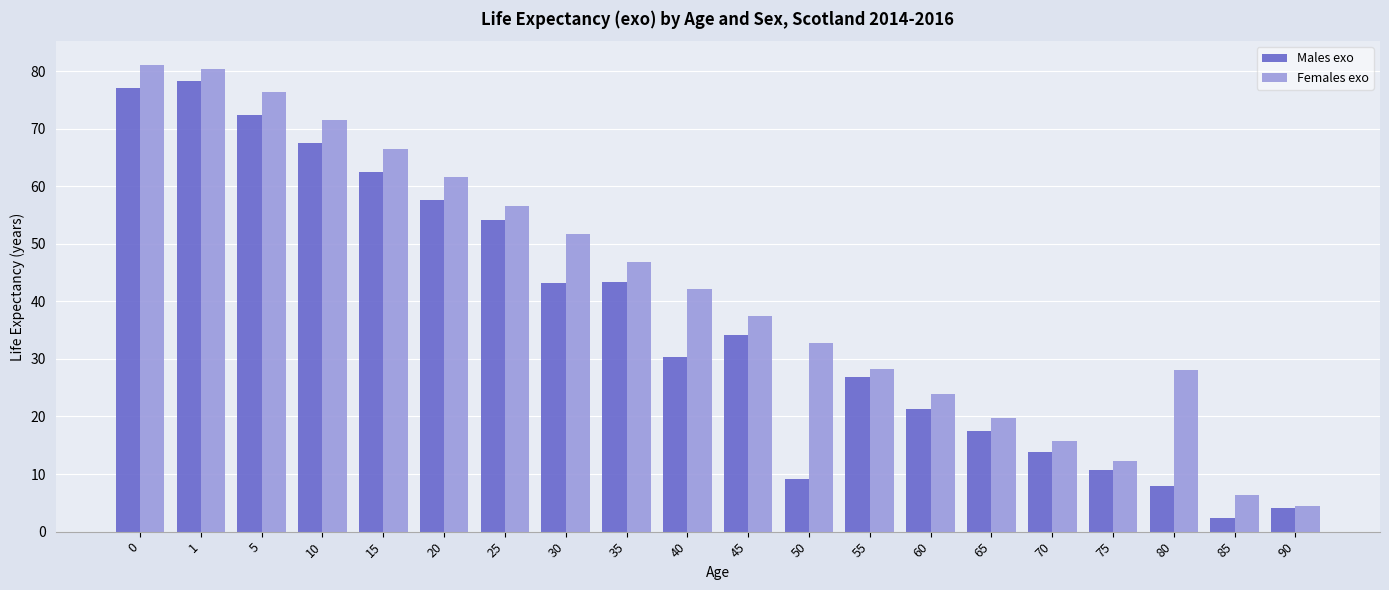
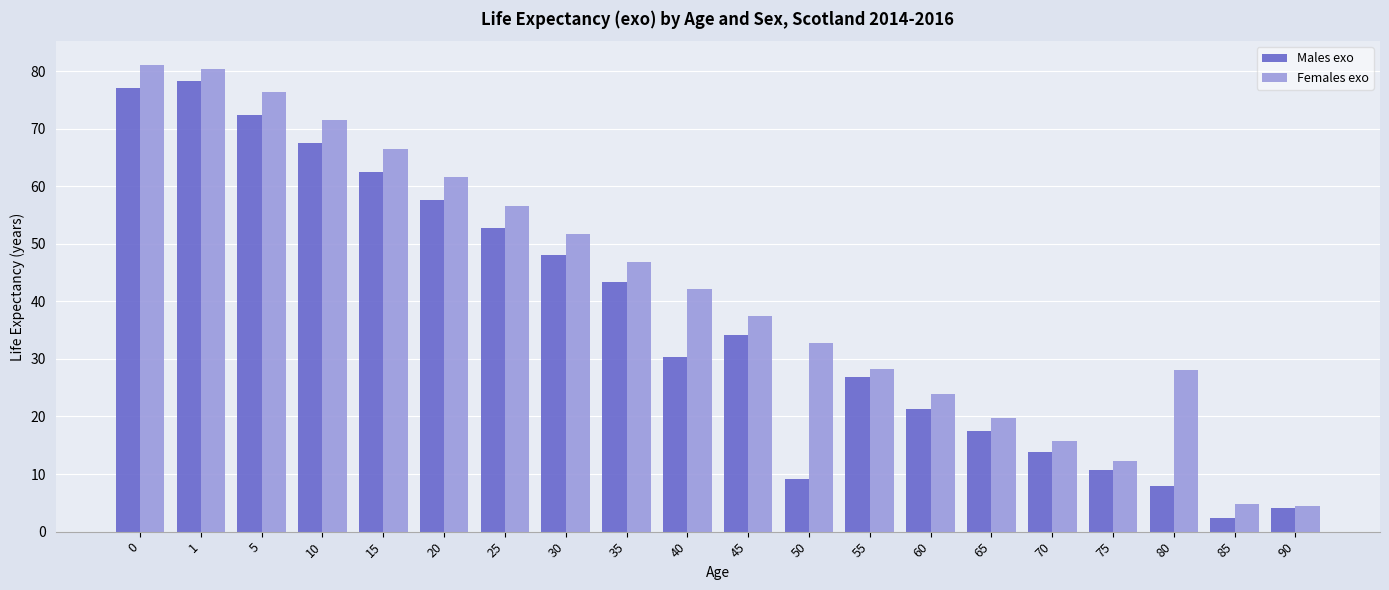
  {
    "Males exo": {
      "0": 77,
      "1": 78,
      "5": 72,
      "10": 67,
      "15": 62,
      "20": 58,
-     "25": 54,
-     "30": 43,
+     "25": 53,
+     "30": 48,
      "35": 43,
      "40": 30,
      "45": 34,
      "50": 9,
      "55": 27,
      "60": 21,
      "65": 17,
      "70": 14,
      "75": 11,
      "80": 8,
      "85": 2,
      "90": 4
    },
    "Females exo": {
      "0": 81,
      "1": 80,
      "5": 76,
      "10": 71,
      "15": 66,
      "20": 62,
      "25": 57,
      "30": 52,
      "35": 47,
      "40": 42,
      "45": 37,
      "50": 33,
      "55": 28,
      "60": 24,
      "65": 20,
      "70": 16,
      "75": 12,
      "80": 28,
-     "85": 6,
+     "85": 5,
      "90": 4
    }
  }
